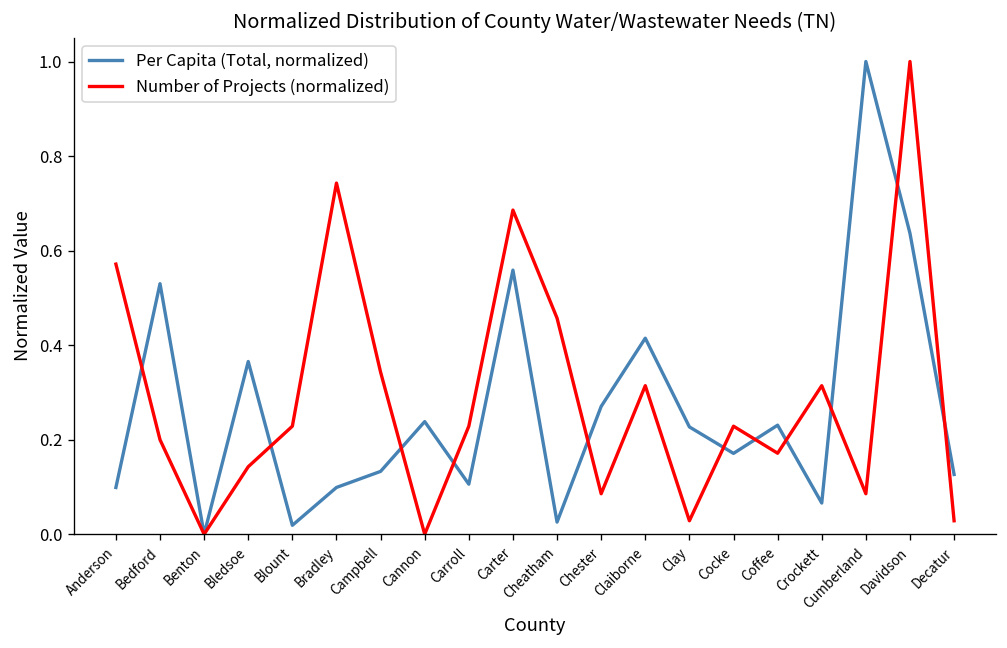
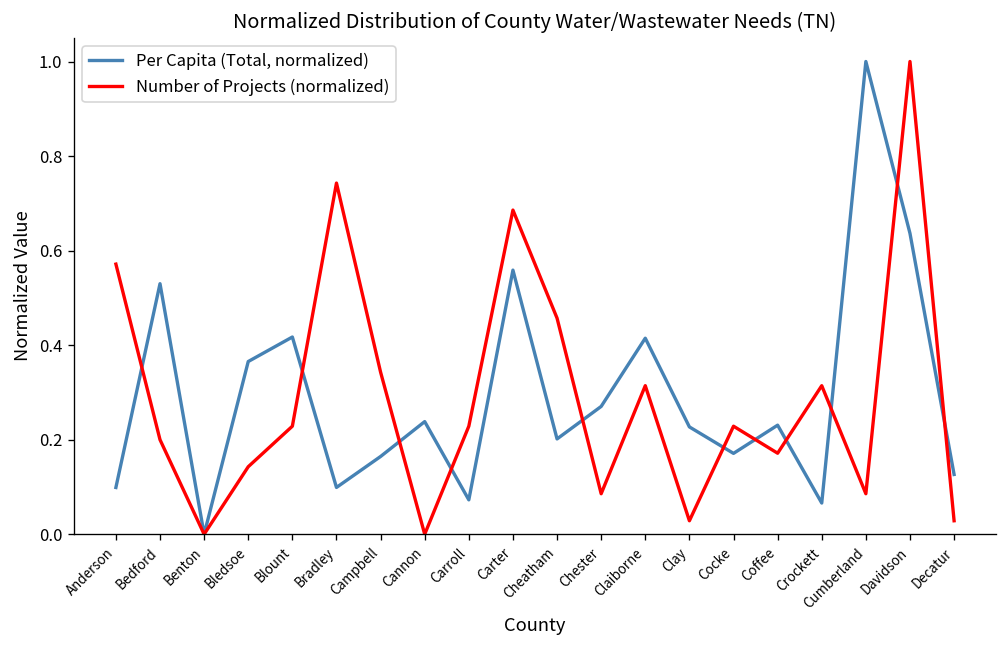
  {
    "Per Capita (Total, normalized)": {
      "Anderson": 0.10,
      "Bedford": 0.53,
      "Bledsoe": 0.37,
-     "Blount": 0.02,
+     "Blount": 0.42,
      "Bradley": 0.10,
-     "Campbell": 0.13,
+     "Campbell": 0.16,
      "Cannon": 0.24,
-     "Carroll": 0.11,
+     "Carroll": 0.07,
      "Carter": 0.56,
-     "Cheatham": 0.03,
+     "Cheatham": 0.20,
      "Chester": 0.27,
      "Claiborne": 0.41,
      "Clay": 0.23,
      "Cocke": 0.17,
      "Coffee": 0.23,
      "Crockett": 0.07,
      "Cumberland": 1.00,
      "Davidson": 0.64,
      "Decatur": 0.13
    },
    "Number of Projects (normalized)": {
      "Anderson": 0.57,
      "Bedford": 0.20,
      "Bledsoe": 0.14,
      "Blount": 0.23,
      "Bradley": 0.74,
      "Campbell": 0.34,
      "Cannon": 0.00,
      "Carroll": 0.23,
      "Carter": 0.69,
      "Cheatham": 0.46,
      "Chester": 0.09,
      "Claiborne": 0.31,
      "Clay": 0.03,
      "Cocke": 0.23,
      "Coffee": 0.17,
      "Crockett": 0.31,
      "Cumberland": 0.09,
      "Davidson": 1.00,
      "Decatur": 0.03
    }
  }
